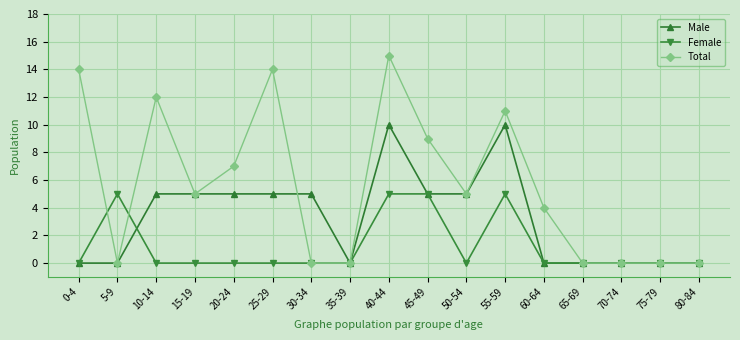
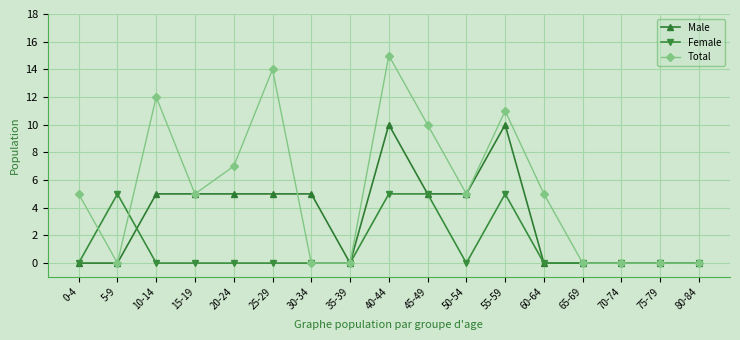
  {
    "Total": {
-     "0-4": 14,
+     "0-4": 5,
      "10-14": 12,
      "20-24": 7,
      "25-29": 14,
      "40-44": 15,
-     "45-49": 9,
+     "45-49": 10,
      "55-59": 11,
-     "60-64": 4
+     "60-64": 5
    }
  }
